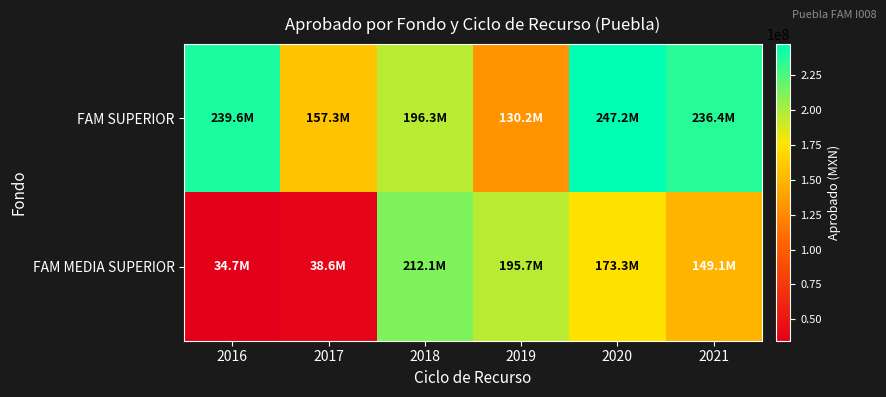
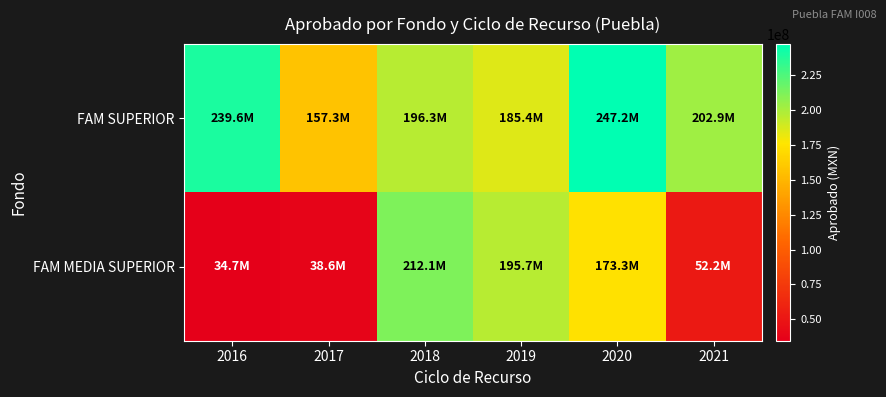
  {
    "FAM SUPERIOR": {
      "2016": "239.6M",
      "2017": "157.3M",
      "2018": "196.3M",
-     "2019": "130.2M",
+     "2019": "185.4M",
      "2020": "247.2M",
-     "2021": "236.4M"
+     "2021": "202.9M"
    },
    "FAM MEDIA SUPERIOR": {
      "2016": "34.7M",
      "2017": "38.6M",
      "2018": "212.1M",
      "2019": "195.7M",
      "2020": "173.3M",
-     "2021": "149.1M"
+     "2021": "52.2M"
    }
  }
